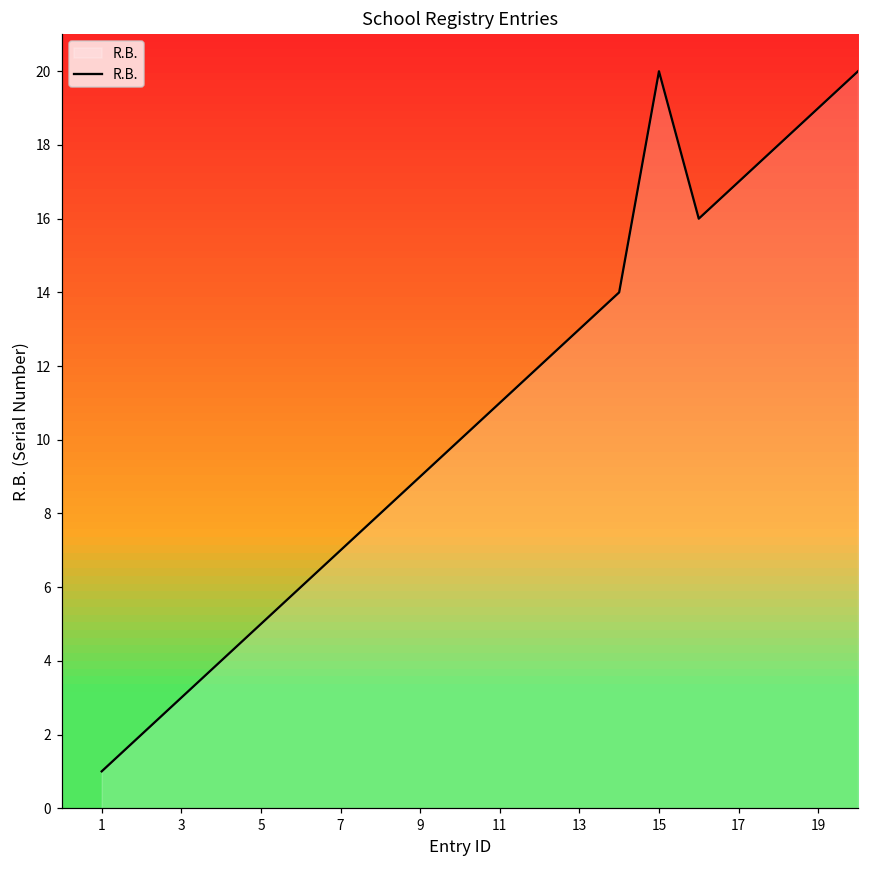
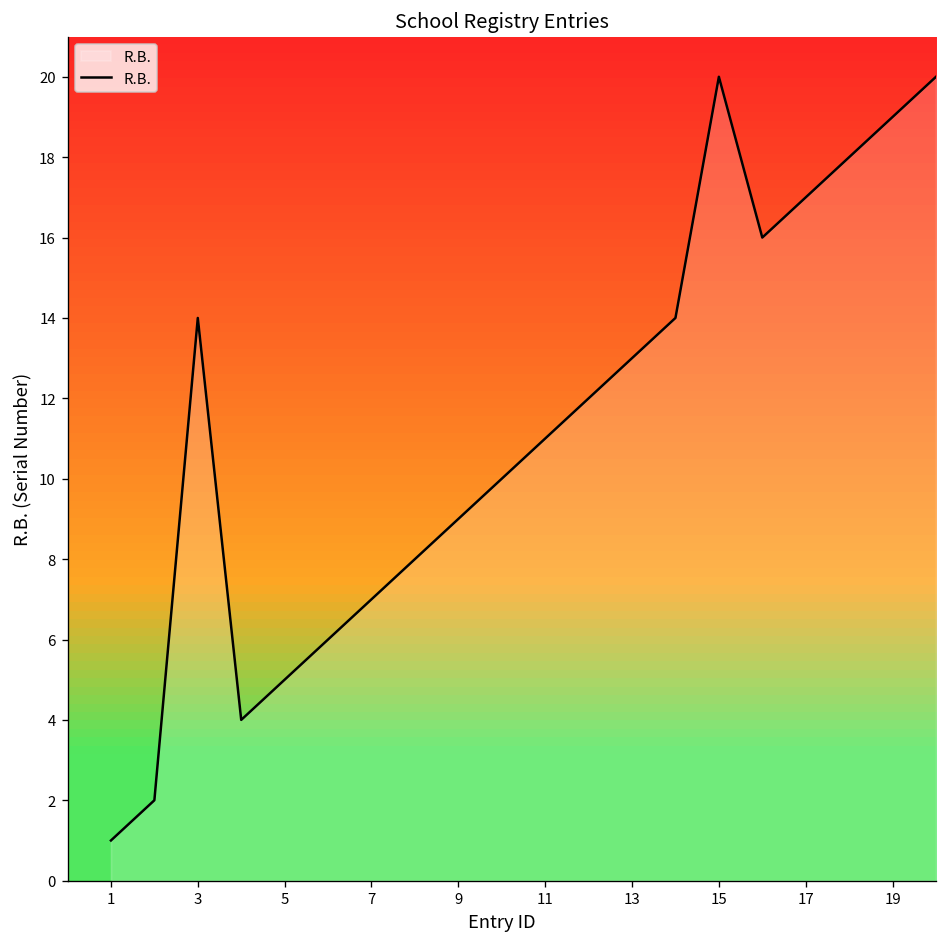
  {
    "1": 1,
-   "3": 3,
+   "3": 14,
    "5": 5,
    "7": 7,
    "9": 9,
    "11": 11,
    "13": 13,
    "15": 20,
    "17": 17,
    "19": 19
  }
